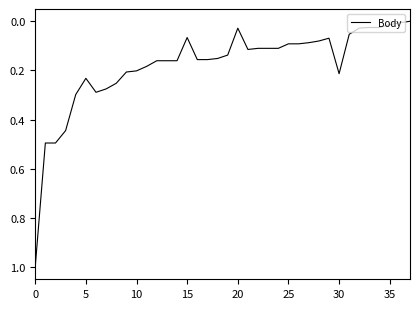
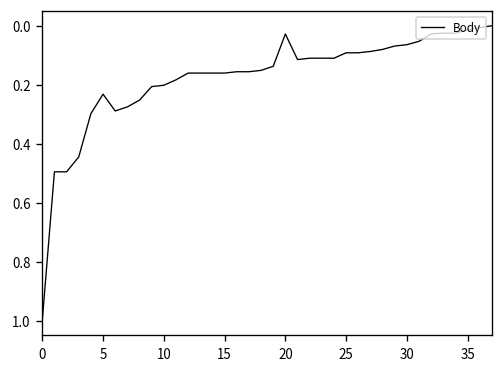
  {
    "0": 1.00,
    "5": 0.23,
    "10": 0.20,
-   "15": 0.07,
+   "15": 0.16,
    "20": 0.03,
    "25": 0.09,
-   "30": 0.21
+   "30": 0.06
  }
